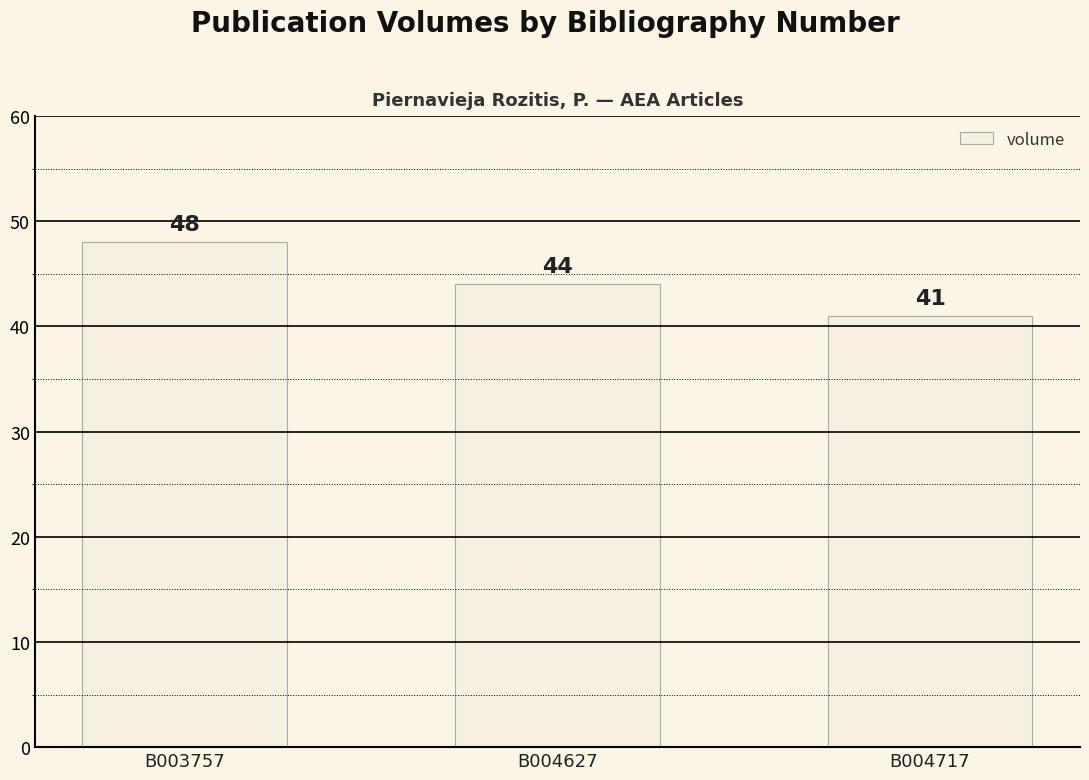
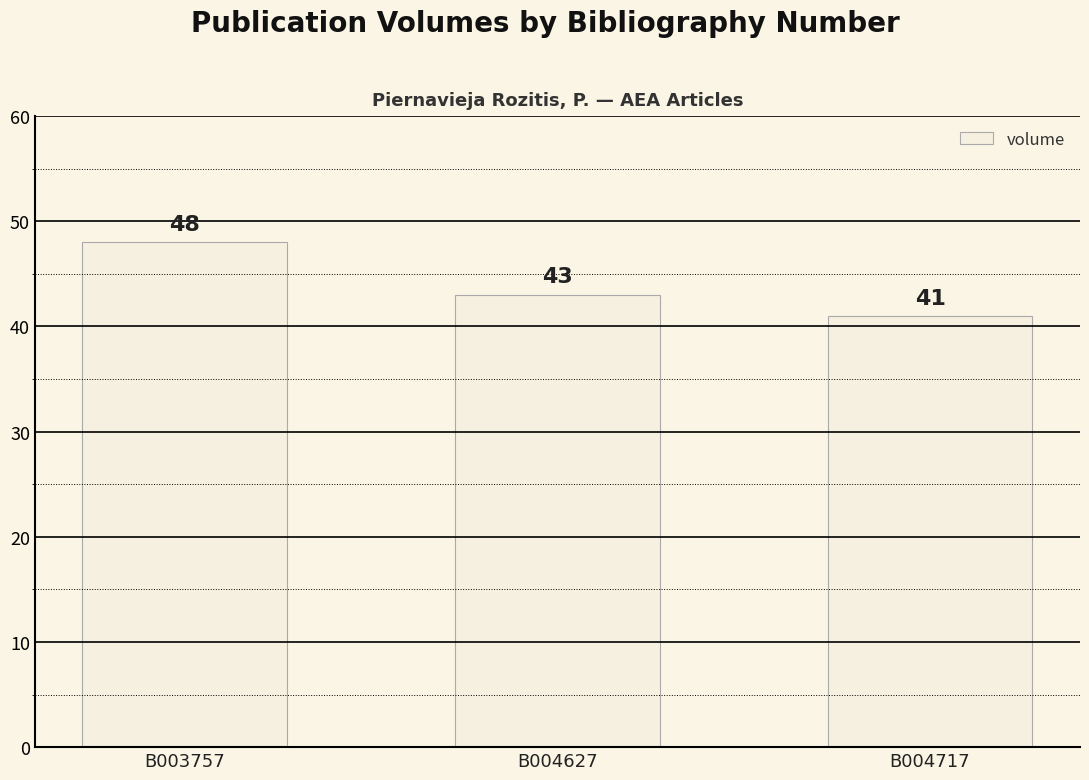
  {
    "B003757": 48,
-   "B004627": 44,
+   "B004627": 43,
    "B004717": 41
  }
